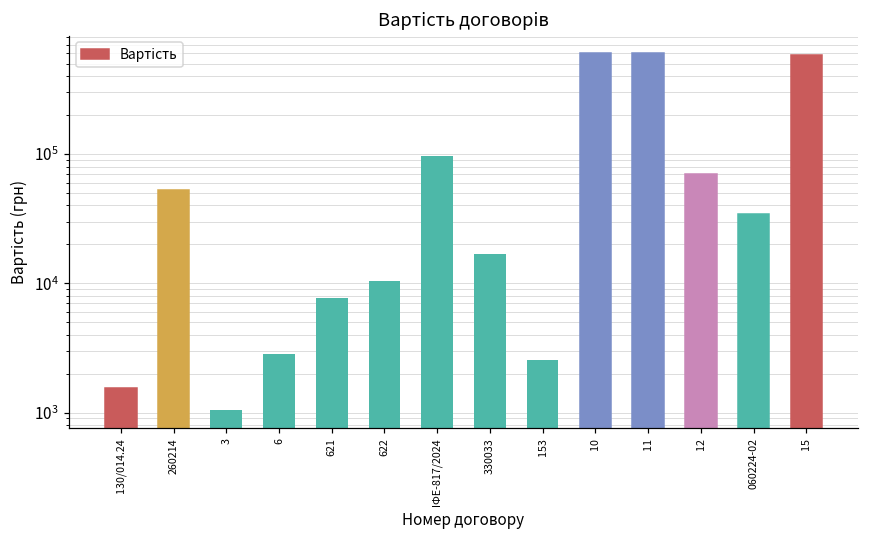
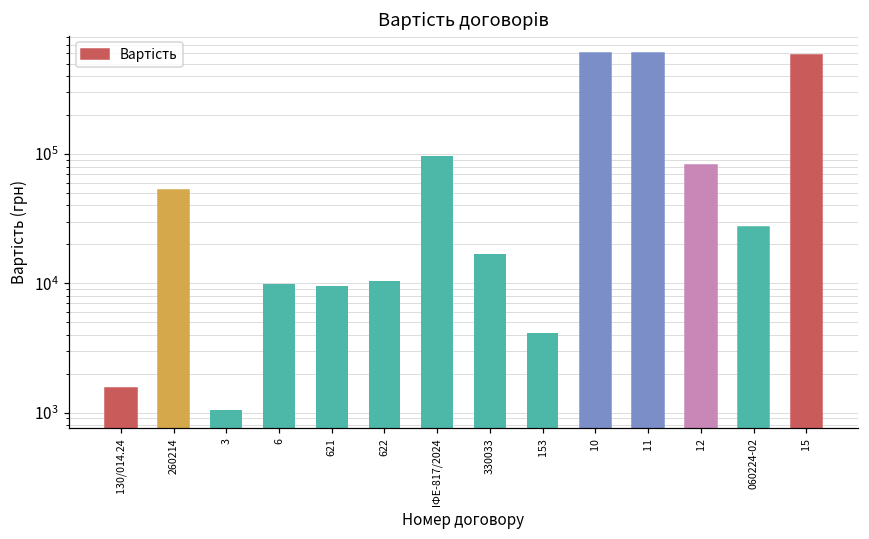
  {
    "130/014.24": 1500,
    "260214": 50000,
    "3": 1000,
-   "6": 2800,
-   "621": 8000,
+   "6": 10000,
+   "621": 10000,
    "622": 10000,
    "ІФЕ-817/2024": 100000,
    "330033": 17000,
-   "153": 2500,
+   "153": 4100,
    "10": 600000,
    "11": 600000,
-   "12": 70000,
-   "060224-02": 34000,
+   "12": 80000,
+   "060224-02": 27000,
    "15": 600000
  }
